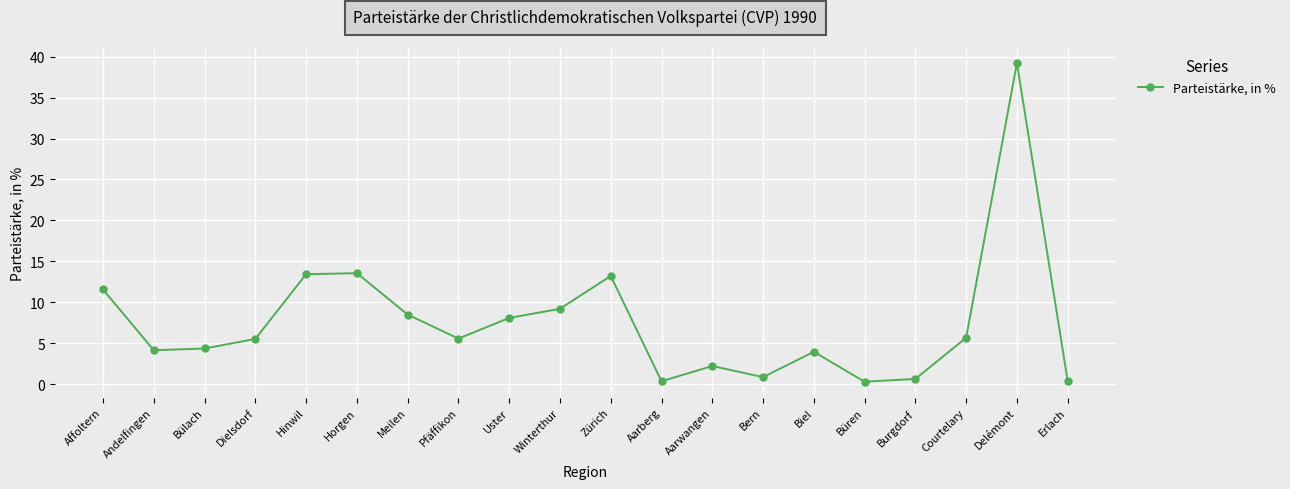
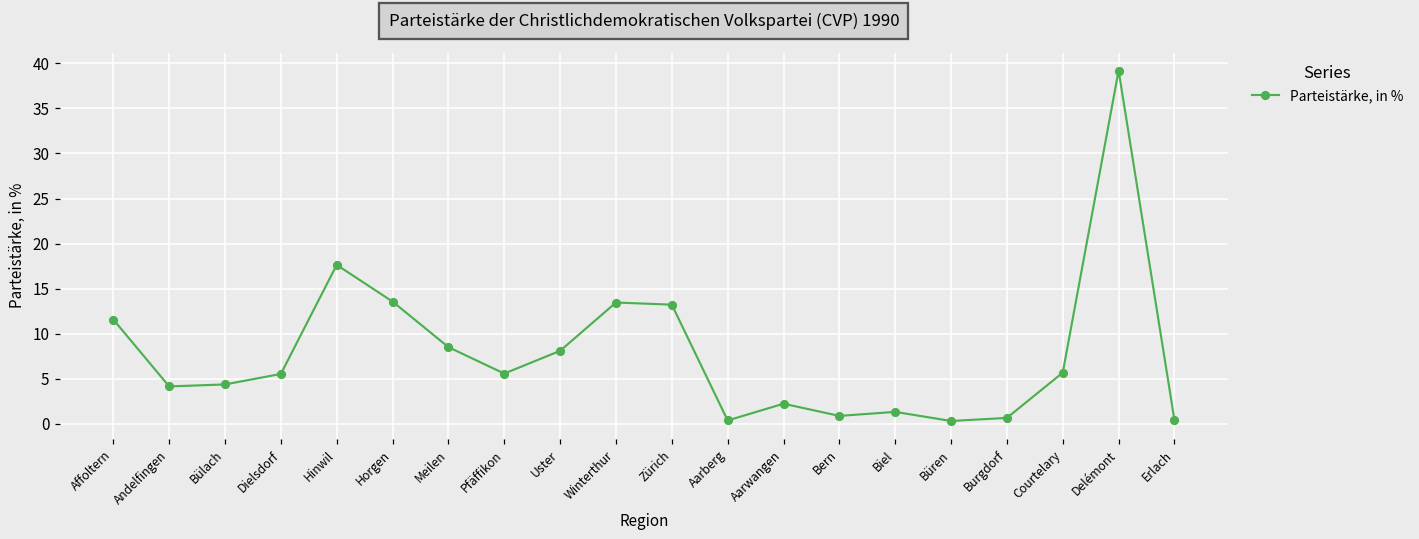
  {
    "Affoltern": 12,
    "Andelfingen": 4,
    "Bülach": 4,
    "Dielsdorf": 6,
-   "Hinwil": 13,
+   "Hinwil": 18,
    "Horgen": 14,
    "Meilen": 9,
    "Pfäffikon": 6,
    "Uster": 8,
-   "Winterthur": 9,
+   "Winterthur": 13,
    "Zürich": 13,
    "Aarberg": 0,
    "Aarwangen": 2,
    "Bern": 1,
-   "Biel": 4,
+   "Biel": 1,
    "Büren": 0,
    "Burgdorf": 1,
    "Courtelary": 6,
    "Delémont": 39,
    "Erlach": 0
  }
